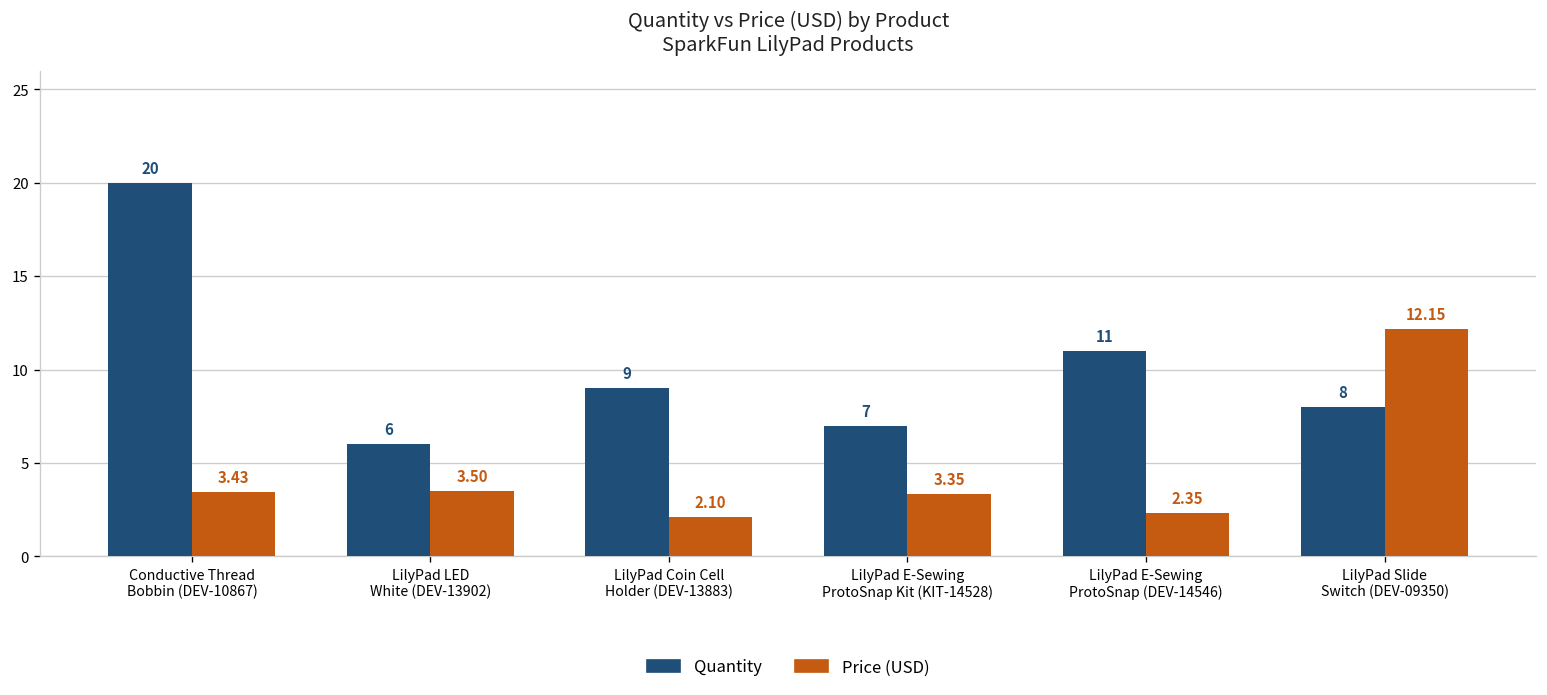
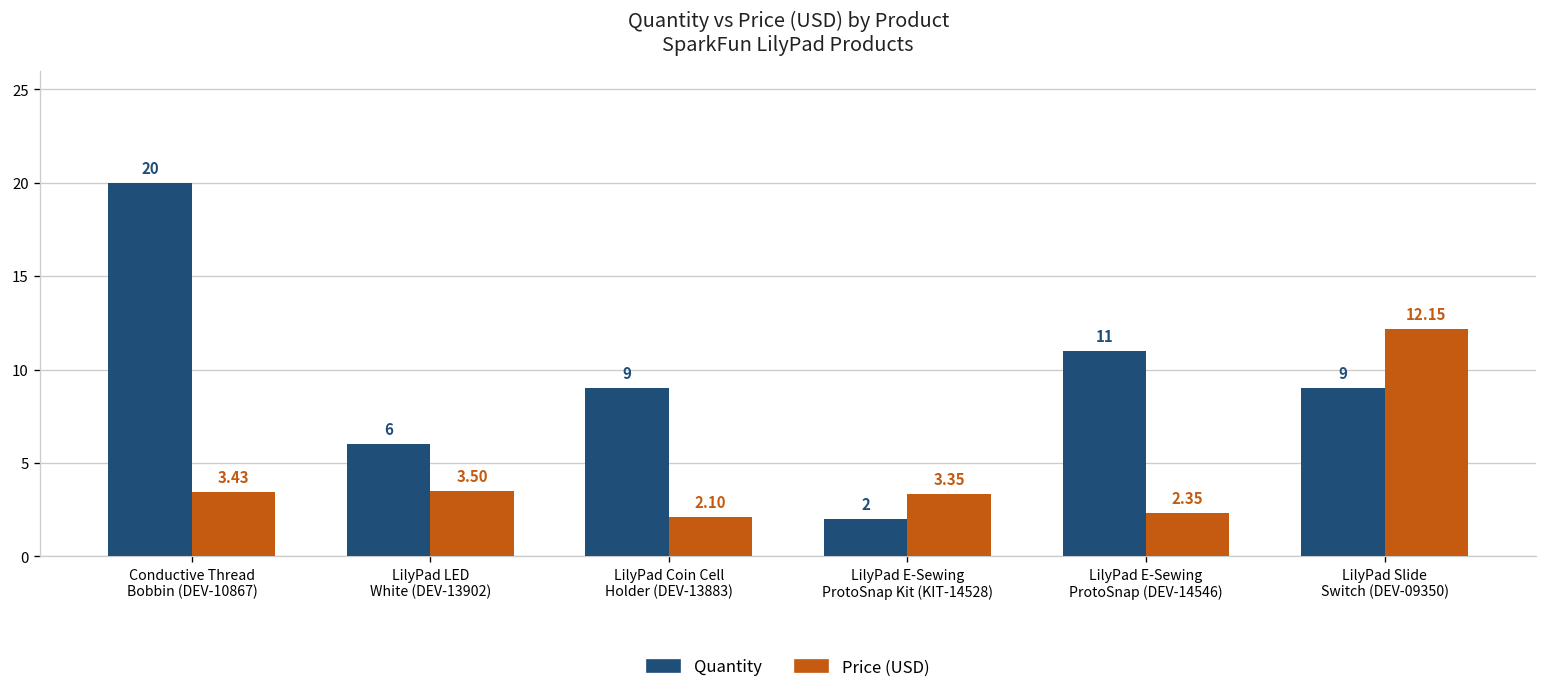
  {
    "Quantity": {
      "Conductive Thread Bobbin (DEV-10867)": 20,
      "LilyPad LED White (DEV-13902)": 6,
      "LilyPad Coin Cell Holder (DEV-13883)": 9,
-     "LilyPad E-Sewing ProtoSnap Kit (KIT-14528)": 7,
+     "LilyPad E-Sewing ProtoSnap Kit (KIT-14528)": 2,
      "LilyPad E-Sewing ProtoSnap (DEV-14546)": 11,
-     "LilyPad Slide Switch (DEV-09350)": 8
+     "LilyPad Slide Switch (DEV-09350)": 9
    },
    "Price (USD)": {
      "Conductive Thread Bobbin (DEV-10867)": 3.43,
      "LilyPad LED White (DEV-13902)": 3.50,
      "LilyPad Coin Cell Holder (DEV-13883)": 2.10,
      "LilyPad E-Sewing ProtoSnap Kit (KIT-14528)": 3.35,
      "LilyPad E-Sewing ProtoSnap (DEV-14546)": 2.35,
      "LilyPad Slide Switch (DEV-09350)": 12.15
    }
  }
